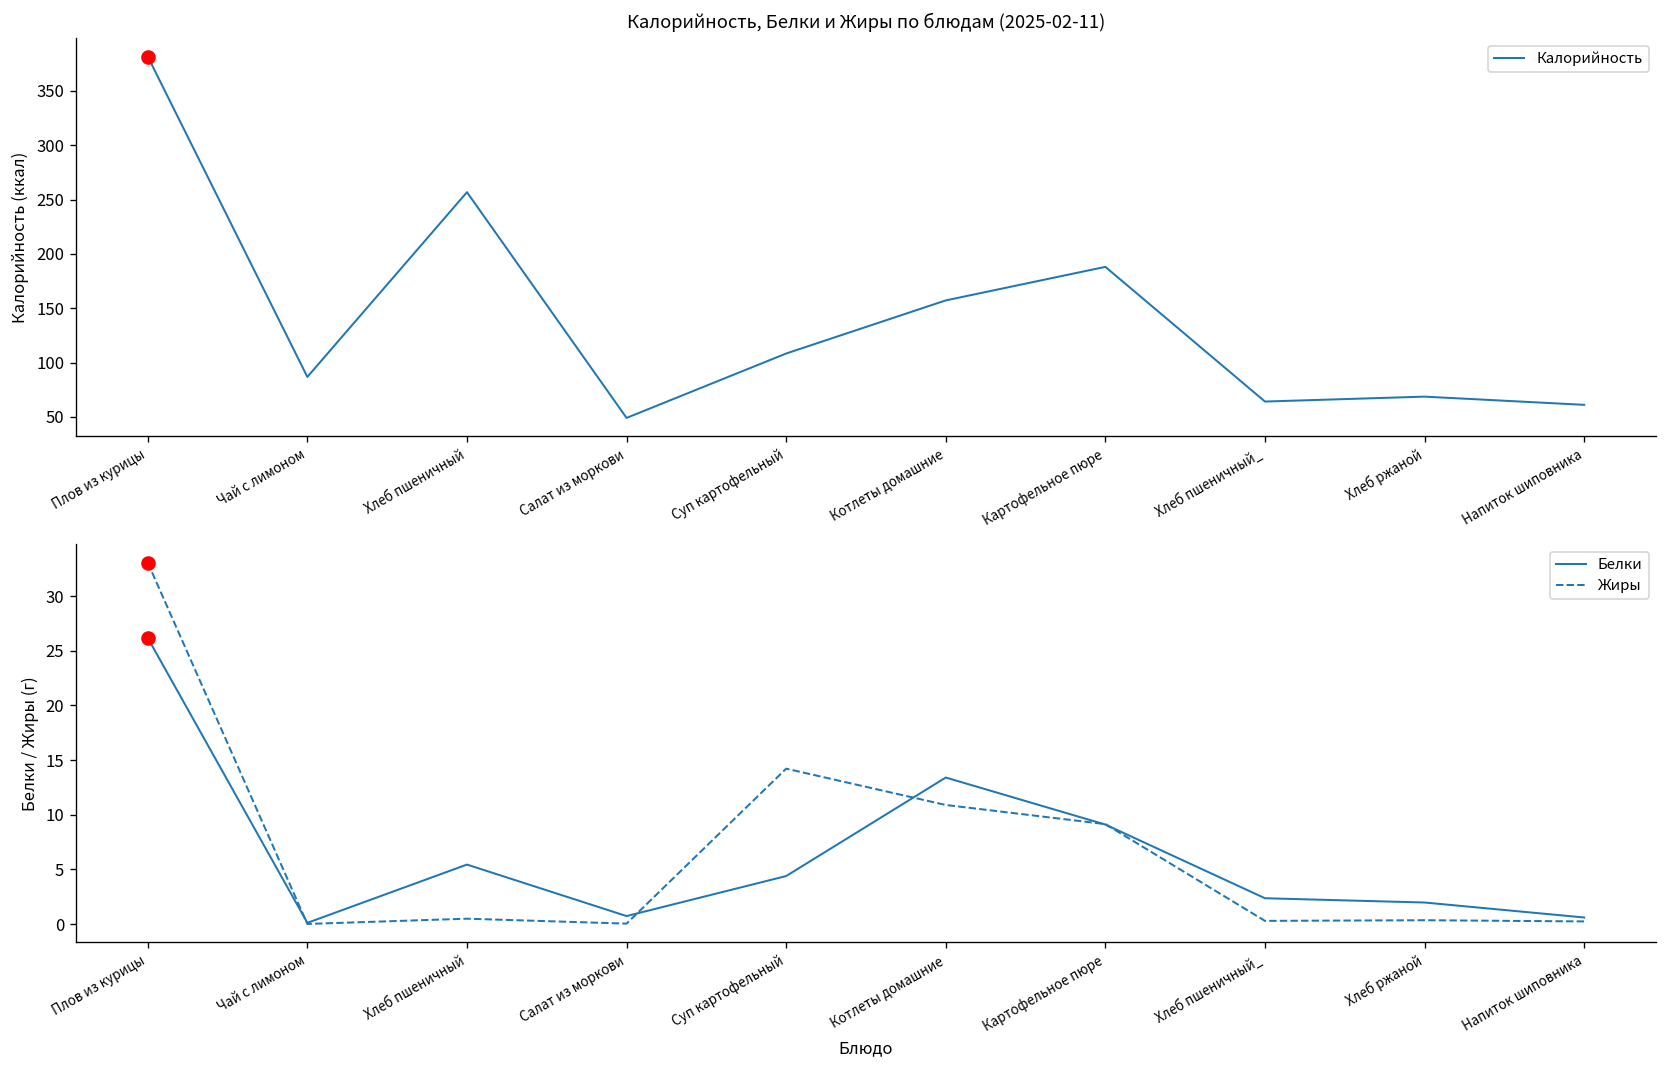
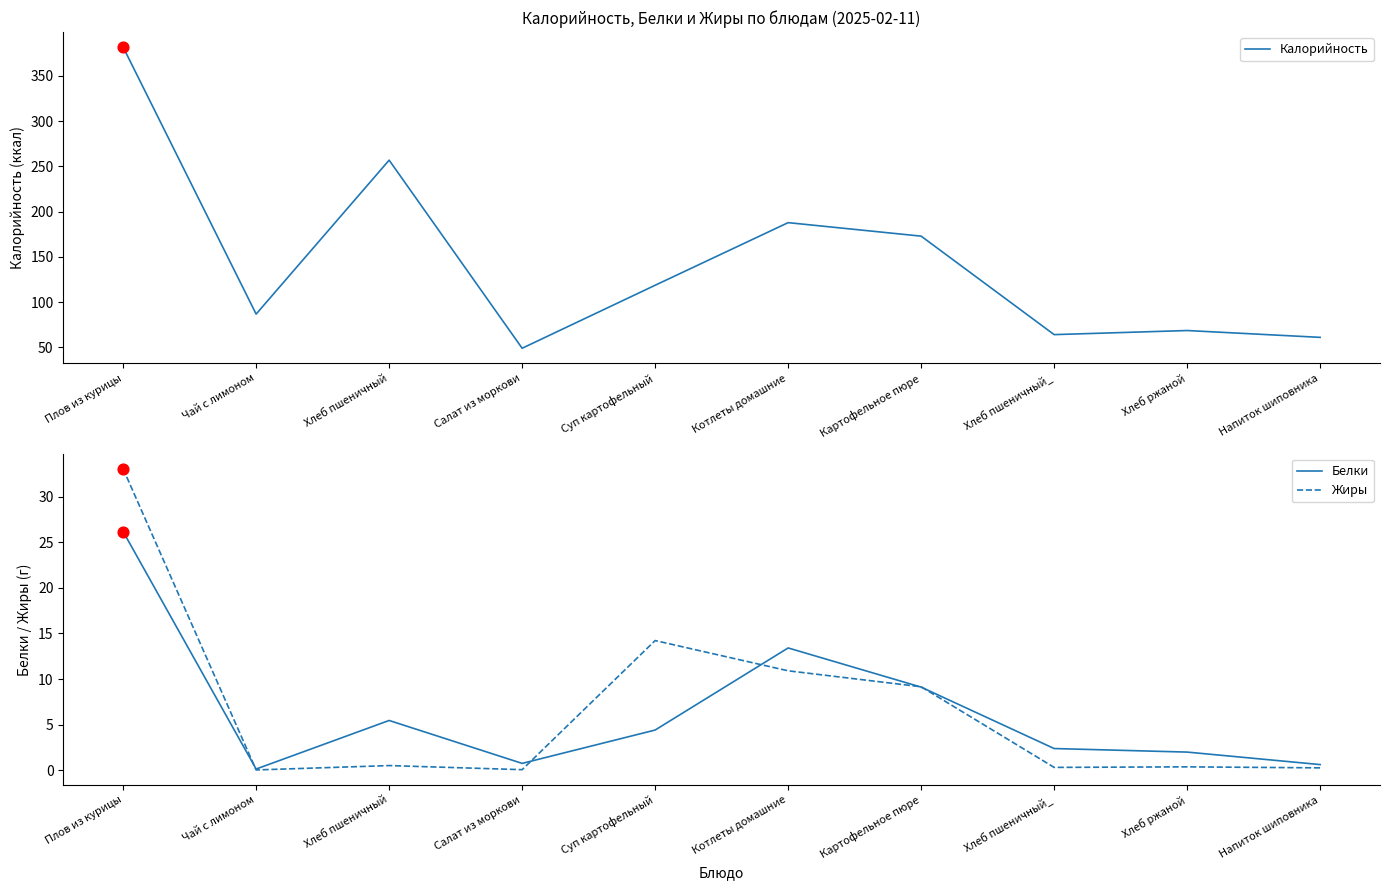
  {
    "Калорийность, Белки и Жиры по блюдам (2025-02-11)": {
      "Калорийность": {
        "Чай с лимоном": 90,
        "Хлеб пшеничный": 260,
        "Салат из моркови": 50,
-       "Суп картофельный": 110,
-       "Котлеты домашние": 160,
-       "Картофельное пюре": 190,
+       "Суп картофельный": 120,
+       "Котлеты домашние": 190,
+       "Картофельное пюре": 170,
        "Хлеб пшеничный_": 60,
        "Хлеб ржаной": 70,
        "Напиток шиповника": 60
      }
    }
  }
